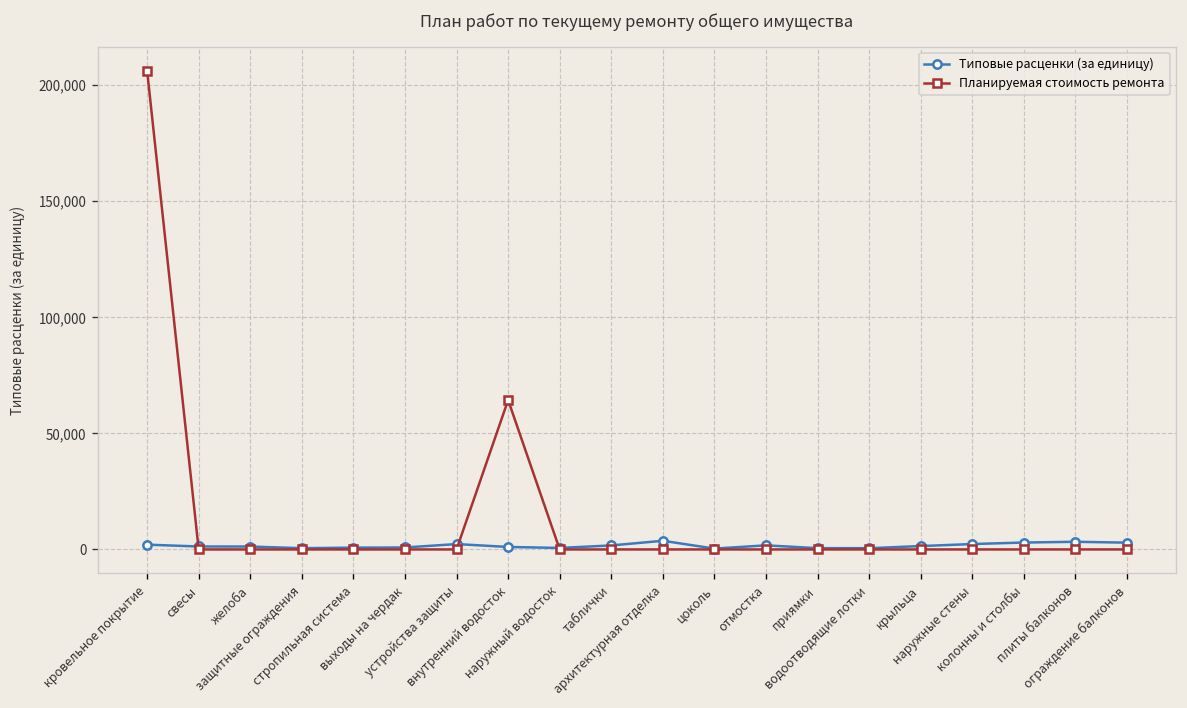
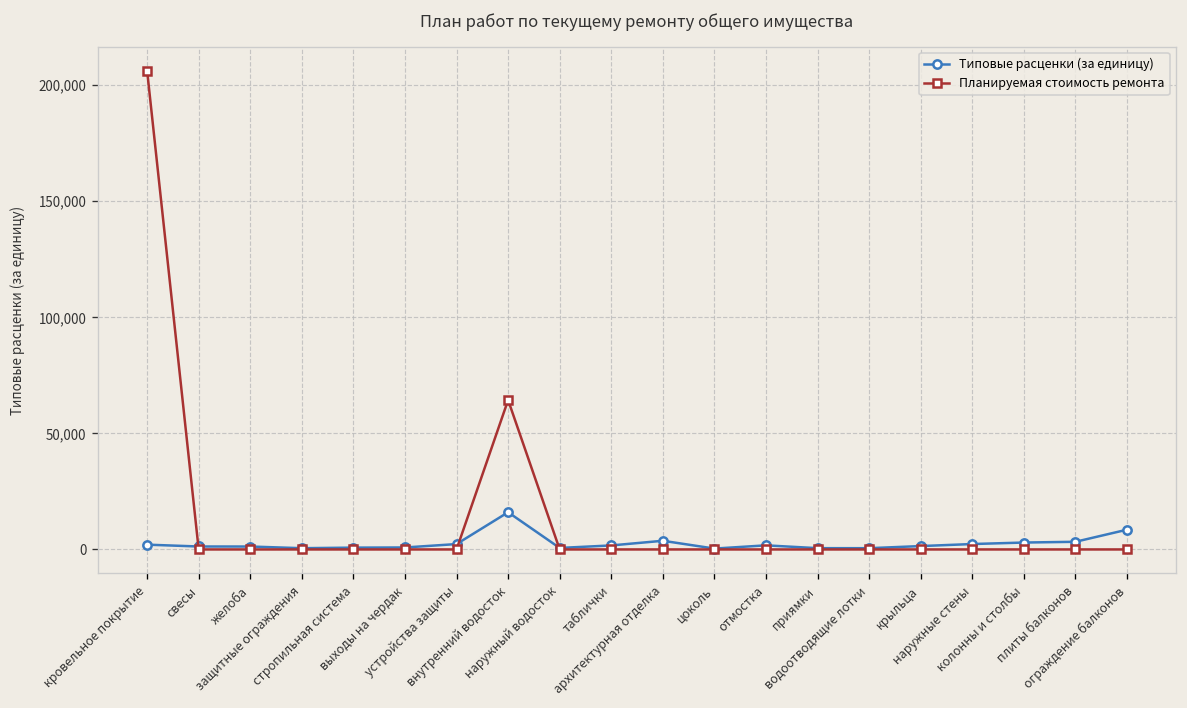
  {
    "Типовые расценки (за единицу)": {
      "кровельное покрытие": "2,000",
      "устройства защиты": "2,000",
-     "внутренний водосток": "1,000",
+     "внутренний водосток": "16,000",
      "таблички": "2,000",
      "архитектурная отделка": "4,000",
      "отмостка": "2,000",
      "крыльца": "1,000",
      "наружные стены": "2,000",
      "колонны и столбы": "3,000",
      "плиты балконов": "3,000",
-     "ограждение балконов": "3,000"
+     "ограждение балконов": "9,000"
    },
    "Планируемая стоимость ремонта": {
      "кровельное покрытие": "206,000",
      "устройства защиты": "0",
      "внутренний водосток": "64,000",
      "таблички": "0",
      "архитектурная отделка": "0",
      "отмостка": "0",
      "крыльца": "0",
      "наружные стены": "0",
      "колонны и столбы": "0",
      "плиты балконов": "0",
      "ограждение балконов": "0"
    }
  }
